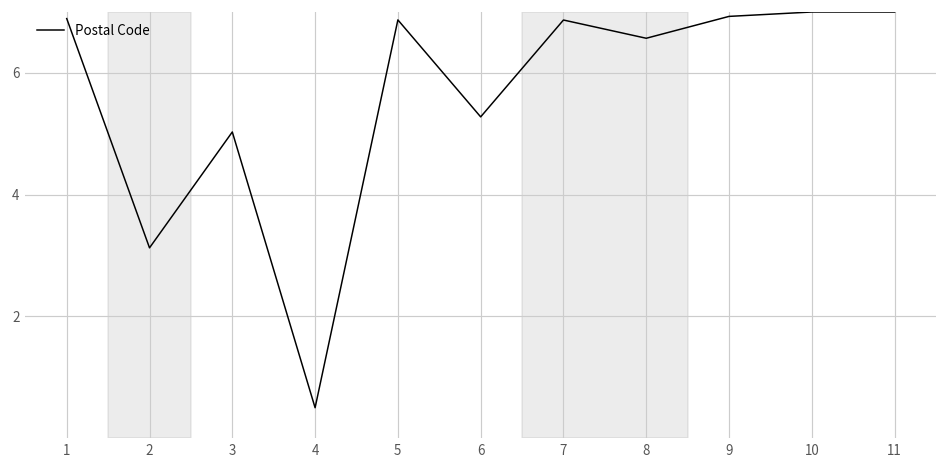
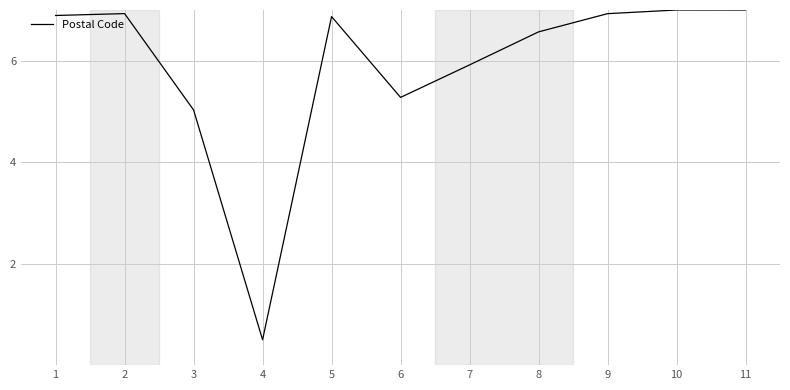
  {
    "1": 6.9,
-   "2": 3.1,
+   "2": 6.9,
    "3": 5.0,
    "4": 0.5,
    "5": 6.9,
    "6": 5.3,
-   "7": 6.9,
+   "7": 5.9,
    "8": 6.6,
    "9": 6.9,
    "10": 7.0,
    "11": 7.0
  }
